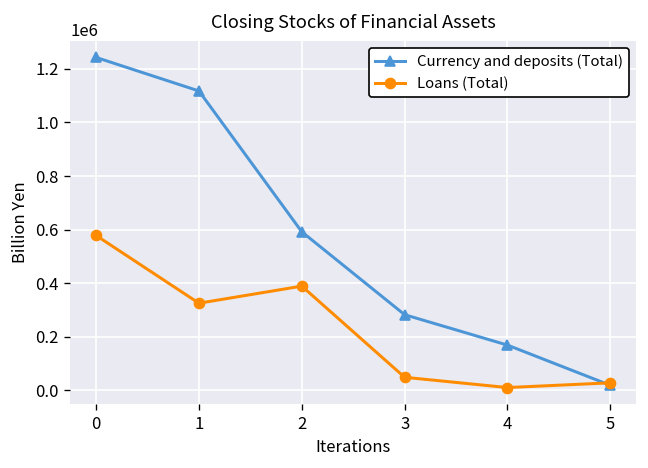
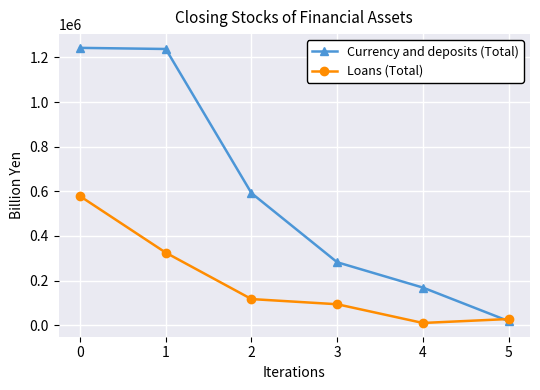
  {
    "Currency and deposits (Total)": {
      "0": 1240000,
-     "1": 1120000,
+     "1": 1240000,
      "2": 590000,
      "3": 280000,
      "4": 170000
    },
    "Loans (Total)": {
      "0": 580000,
      "1": 330000,
-     "2": 390000,
-     "3": 50000,
+     "2": 120000,
+     "3": 90000,
      "4": 10000
    }
  }
